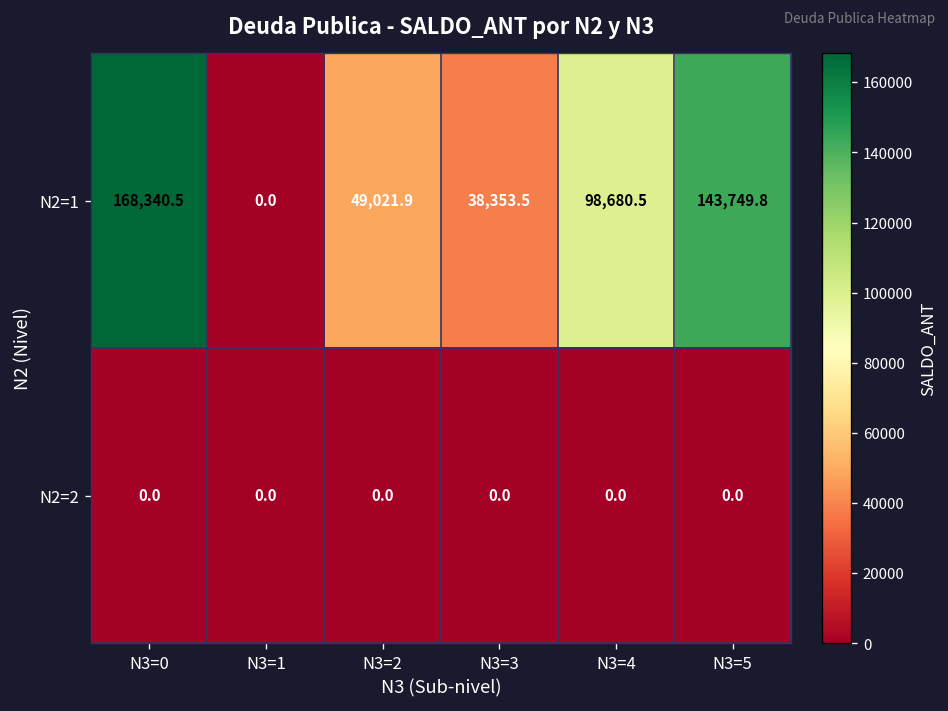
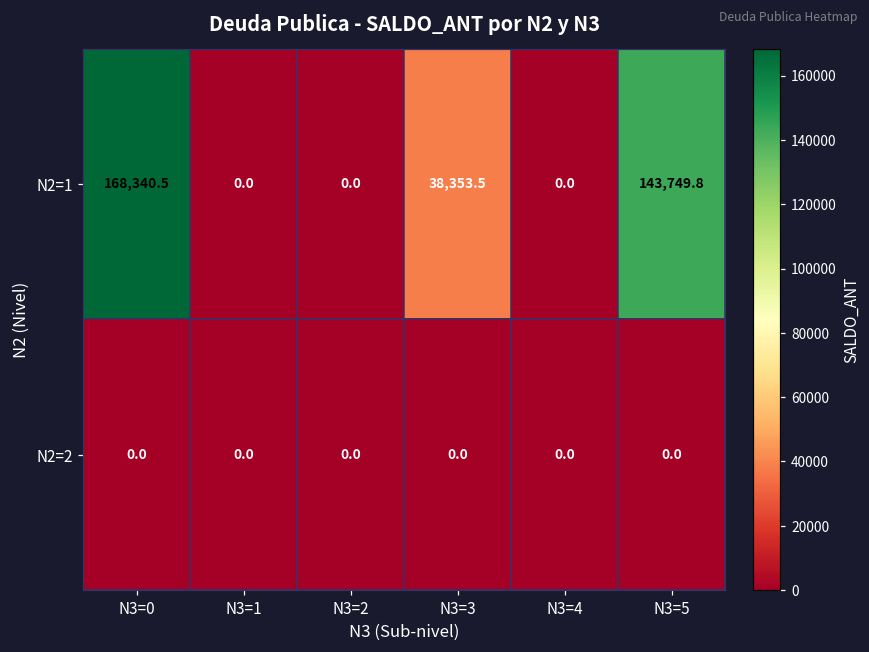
  {
    "N2=1": {
      "N3=0": "168,340.5",
      "N3=1": "0.0",
-     "N3=2": "49,021.9",
+     "N3=2": "0.0",
      "N3=3": "38,353.5",
-     "N3=4": "98,680.5",
+     "N3=4": "0.0",
      "N3=5": "143,749.8"
    },
    "N2=2": {
      "N3=0": "0.0",
      "N3=1": "0.0",
      "N3=2": "0.0",
      "N3=3": "0.0",
      "N3=4": "0.0",
      "N3=5": "0.0"
    }
  }
